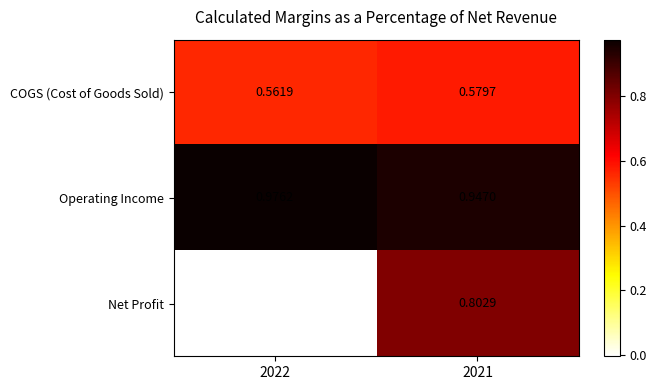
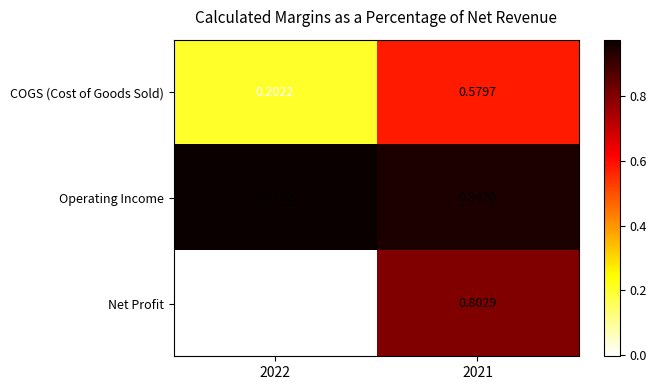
  {
    "COGS (Cost of Goods Sold)": {
-     "2022": 0.5619,
+     "2022": 0.2022,
      "2021": 0.5797
    },
    "Net Profit": {
      "2021": 0.8029
    }
  }
